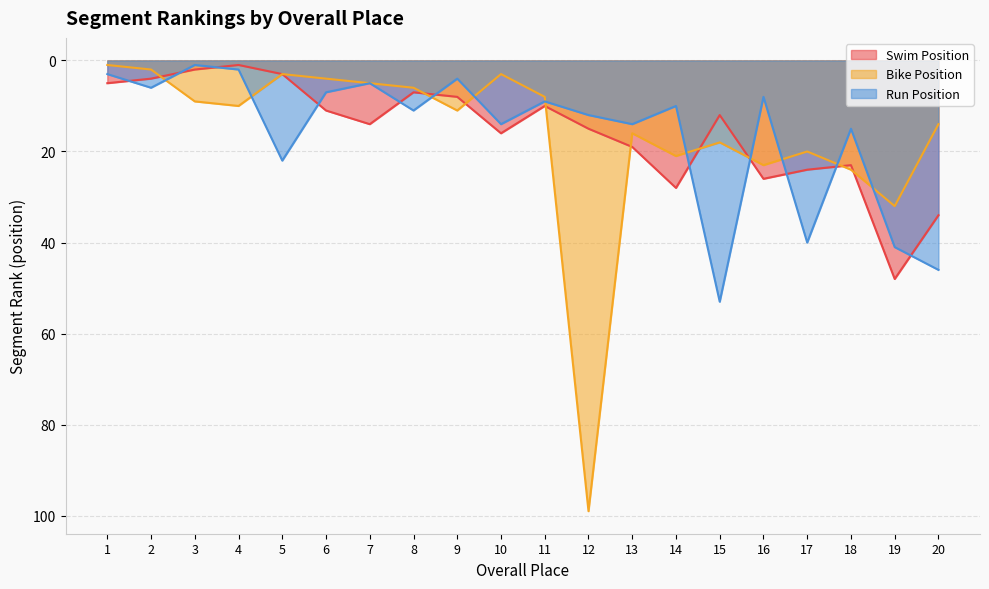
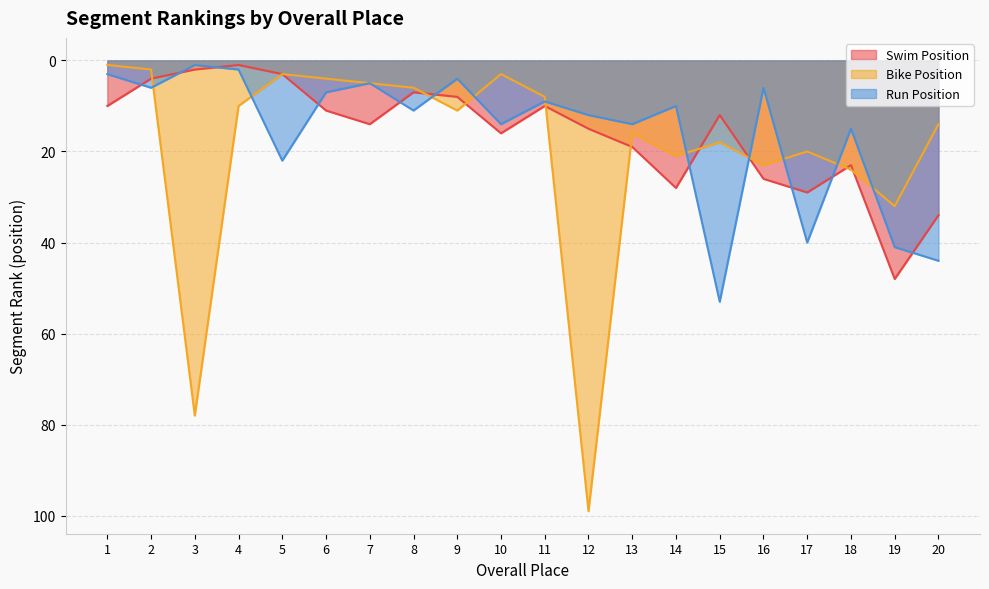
  {
    "Swim Position": {
-     "1": 5,
+     "1": 10,
      "2": 4,
      "3": 2,
      "4": 1,
      "6": 11,
      "7": 14,
      "8": 7,
      "9": 8,
      "10": 16,
      "11": 10,
      "12": 15,
      "13": 19,
      "14": 28,
      "15": 12,
      "16": 26,
-     "17": 24,
+     "17": 29,
      "18": 23,
      "19": 48,
      "20": 34
    },
    "Bike Position": {
      "1": 1,
      "2": 2,
-     "3": 9,
+     "3": 78,
      "4": 10,
      "6": 4,
      "8": 6,
      "9": 11,
      "10": 3,
      "11": 8,
      "12": 99,
      "13": 16,
      "14": 21,
      "15": 18,
      "16": 23,
      "17": 20,
      "18": 24,
      "19": 32,
      "20": 14
    },
    "Run Position": {
      "1": 3,
      "2": 6,
      "3": 1,
      "4": 2,
      "5": 22,
      "6": 7,
      "8": 11,
      "9": 4,
      "10": 14,
      "11": 9,
      "12": 12,
      "13": 14,
      "14": 10,
      "15": 53,
-     "16": 8,
+     "16": 6,
      "17": 40,
      "18": 15,
      "19": 41,
-     "20": 46
+     "20": 44
    }
  }
